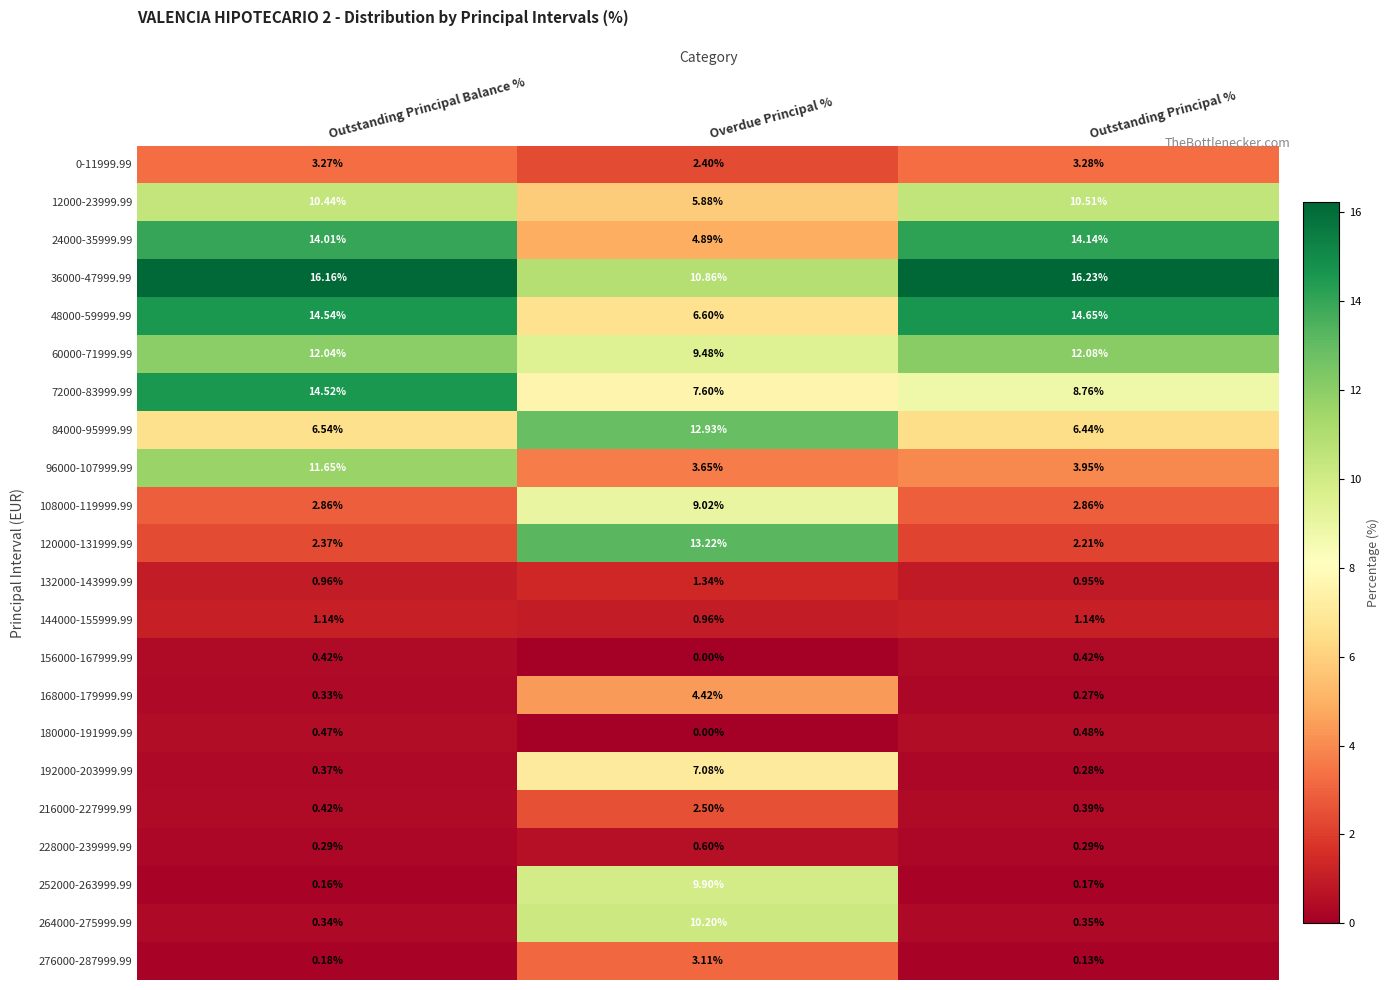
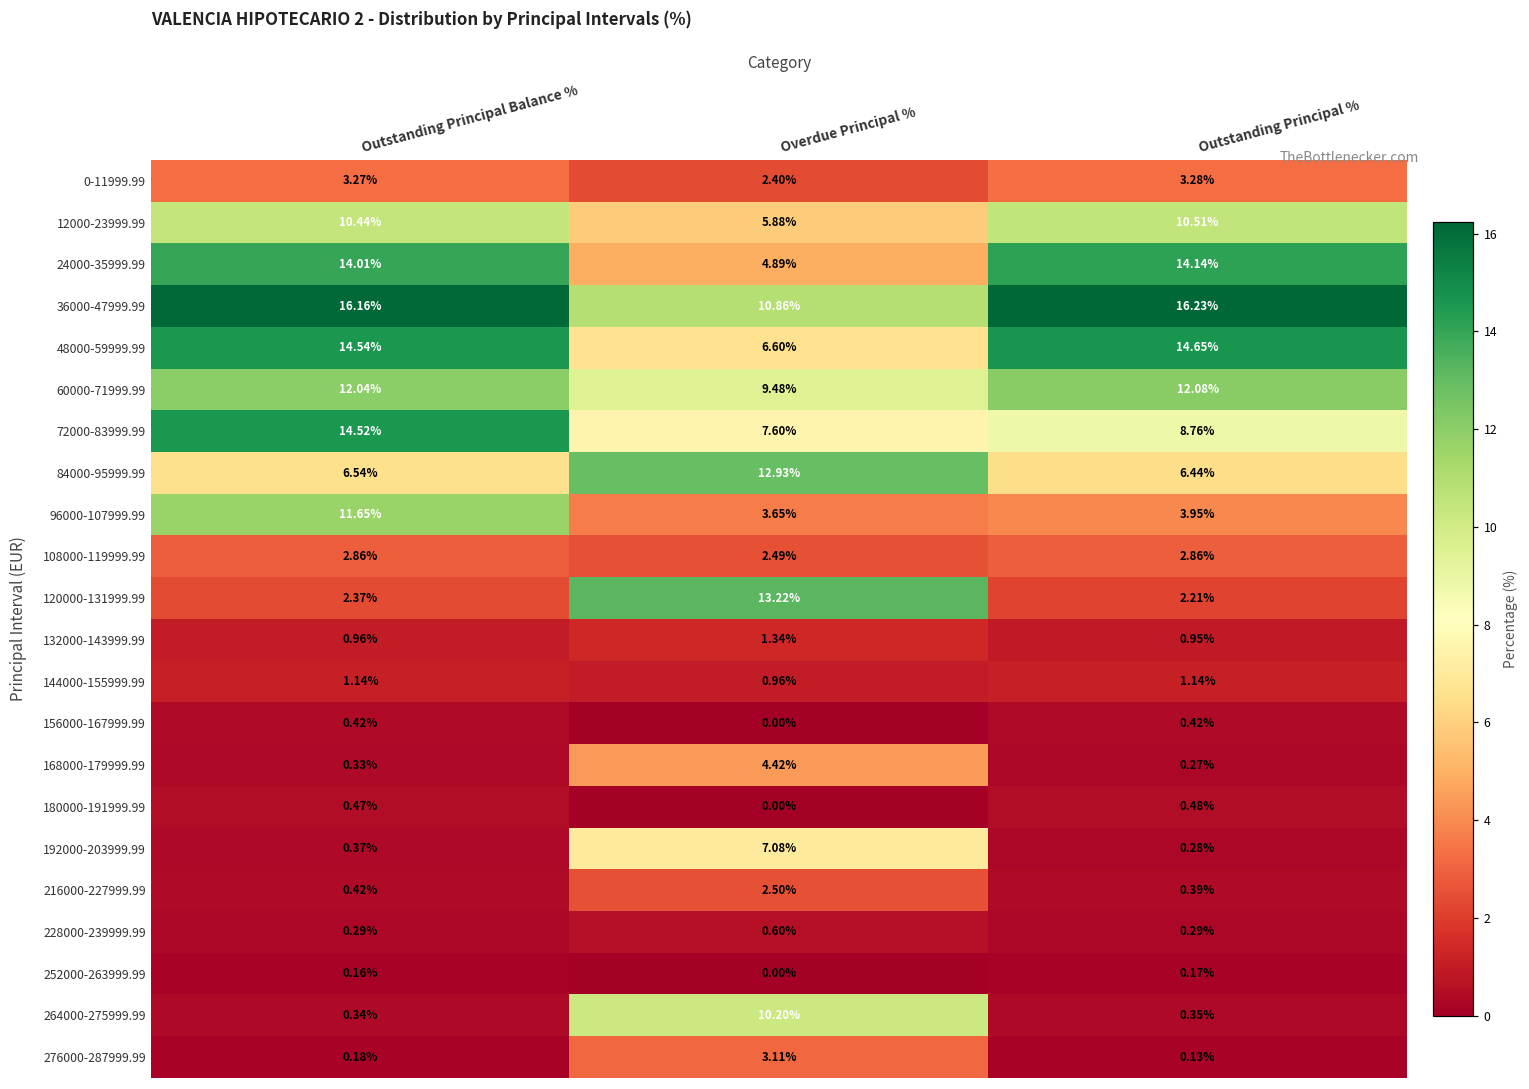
  {
    "0-11999.99": {
      "Outstanding Principal Balance %": "3.27%",
      "Overdue Principal %": "2.40%",
      "Outstanding Principal %": "3.28%"
    },
    "12000-23999.99": {
      "Outstanding Principal Balance %": "10.44%",
      "Overdue Principal %": "5.88%",
      "Outstanding Principal %": "10.51%"
    },
    "24000-35999.99": {
      "Outstanding Principal Balance %": "14.01%",
      "Overdue Principal %": "4.89%",
      "Outstanding Principal %": "14.14%"
    },
    "36000-47999.99": {
      "Outstanding Principal Balance %": "16.16%",
      "Overdue Principal %": "10.86%",
      "Outstanding Principal %": "16.23%"
    },
    "48000-59999.99": {
      "Outstanding Principal Balance %": "14.54%",
      "Overdue Principal %": "6.60%",
      "Outstanding Principal %": "14.65%"
    },
    "60000-71999.99": {
      "Outstanding Principal Balance %": "12.04%",
      "Overdue Principal %": "9.48%",
      "Outstanding Principal %": "12.08%"
    },
    "72000-83999.99": {
      "Outstanding Principal Balance %": "14.52%",
      "Overdue Principal %": "7.60%",
      "Outstanding Principal %": "8.76%"
    },
    "84000-95999.99": {
      "Outstanding Principal Balance %": "6.54%",
      "Overdue Principal %": "12.93%",
      "Outstanding Principal %": "6.44%"
    },
    "96000-107999.99": {
      "Outstanding Principal Balance %": "11.65%",
      "Overdue Principal %": "3.65%",
      "Outstanding Principal %": "3.95%"
    },
    "108000-119999.99": {
      "Outstanding Principal Balance %": "2.86%",
-     "Overdue Principal %": "9.02%",
+     "Overdue Principal %": "2.49%",
      "Outstanding Principal %": "2.86%"
    },
    "120000-131999.99": {
      "Outstanding Principal Balance %": "2.37%",
      "Overdue Principal %": "13.22%",
      "Outstanding Principal %": "2.21%"
    },
    "132000-143999.99": {
      "Outstanding Principal Balance %": "0.96%",
      "Overdue Principal %": "1.34%",
      "Outstanding Principal %": "0.95%"
    },
    "144000-155999.99": {
      "Outstanding Principal Balance %": "1.14%",
      "Overdue Principal %": "0.96%",
      "Outstanding Principal %": "1.14%"
    },
    "156000-167999.99": {
      "Outstanding Principal Balance %": "0.42%",
      "Overdue Principal %": "0.00%",
      "Outstanding Principal %": "0.42%"
    },
    "168000-179999.99": {
      "Outstanding Principal Balance %": "0.33%",
      "Overdue Principal %": "4.42%",
      "Outstanding Principal %": "0.27%"
    },
    "180000-191999.99": {
      "Outstanding Principal Balance %": "0.47%",
      "Overdue Principal %": "0.00%",
      "Outstanding Principal %": "0.48%"
    },
    "192000-203999.99": {
      "Outstanding Principal Balance %": "0.37%",
      "Overdue Principal %": "7.08%",
      "Outstanding Principal %": "0.28%"
    },
    "216000-227999.99": {
      "Outstanding Principal Balance %": "0.42%",
      "Overdue Principal %": "2.50%",
      "Outstanding Principal %": "0.39%"
    },
    "228000-239999.99": {
      "Outstanding Principal Balance %": "0.29%",
      "Overdue Principal %": "0.60%",
      "Outstanding Principal %": "0.29%"
    },
    "252000-263999.99": {
      "Outstanding Principal Balance %": "0.16%",
-     "Overdue Principal %": "9.90%",
+     "Overdue Principal %": "0.00%",
      "Outstanding Principal %": "0.17%"
    },
    "264000-275999.99": {
      "Outstanding Principal Balance %": "0.34%",
      "Overdue Principal %": "10.20%",
      "Outstanding Principal %": "0.35%"
    },
    "276000-287999.99": {
      "Outstanding Principal Balance %": "0.18%",
      "Overdue Principal %": "3.11%",
      "Outstanding Principal %": "0.13%"
    }
  }
